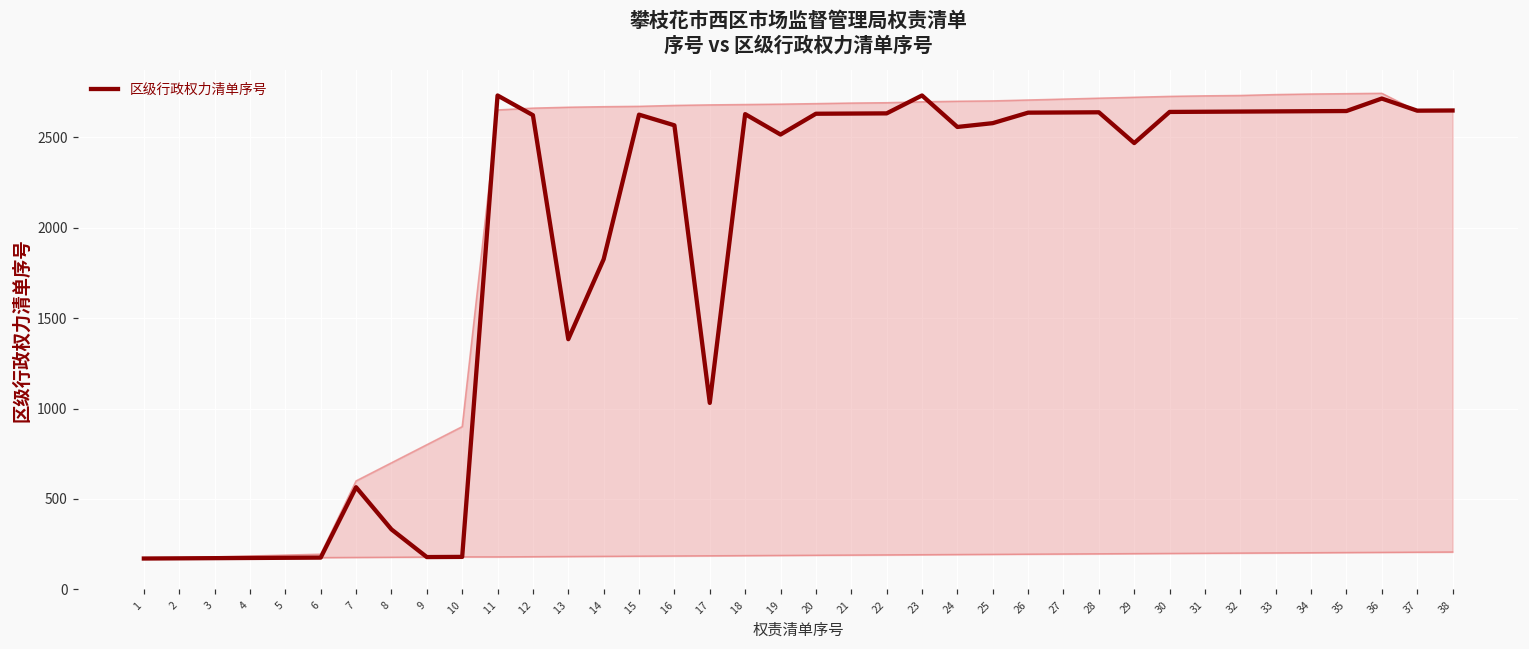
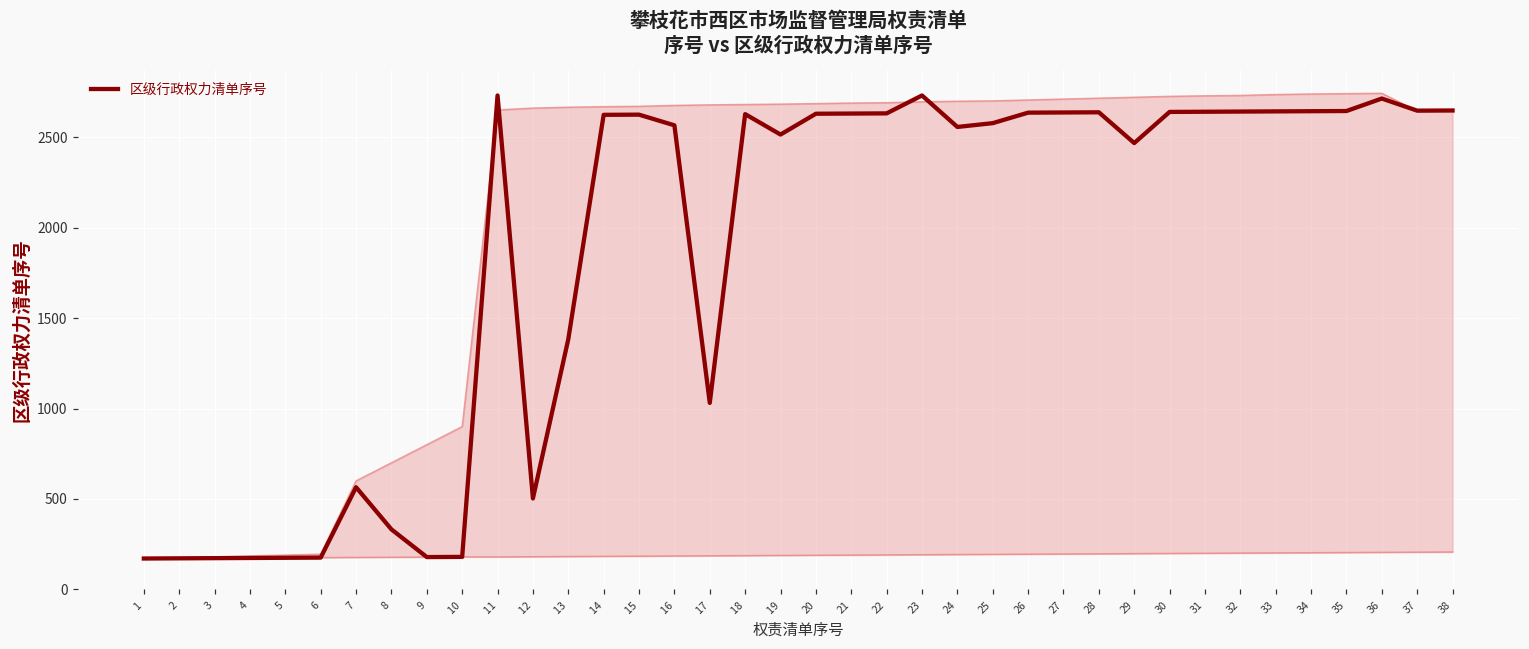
  {
    "区级行政权力清单序号": {
      "7": 570,
      "8": 330,
      "11": 2730,
-     "12": 2620,
+     "12": 500,
      "13": 1380,
-     "14": 1830,
+     "14": 2620,
      "15": 2620,
      "16": 2570,
      "17": 1030,
      "18": 2630,
      "19": 2510,
      "20": 2630,
      "21": 2630,
      "22": 2630,
      "23": 2730,
      "24": 2560,
      "25": 2580,
      "26": 2640,
      "27": 2640,
      "28": 2640,
      "29": 2470,
      "30": 2640,
      "31": 2640,
      "32": 2640,
      "33": 2640,
      "34": 2640,
      "35": 2640,
      "36": 2710
    }
  }
